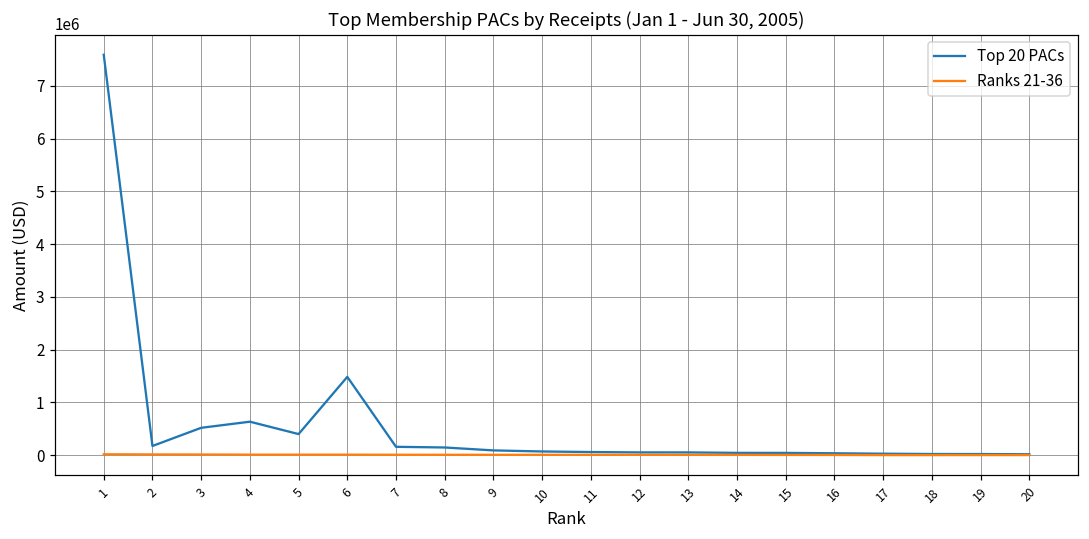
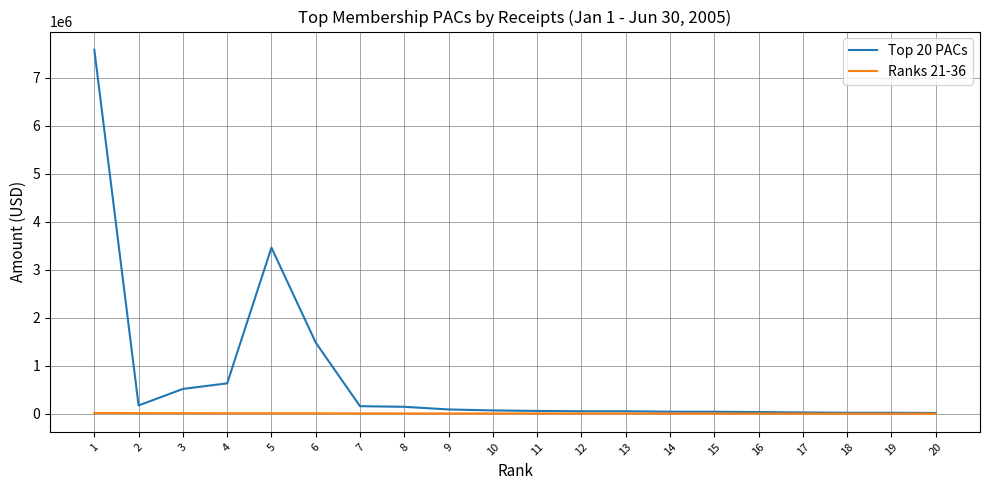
  {
    "Top 20 PACs": {
      "1": 7600000,
      "2": 200000,
      "3": 500000,
      "4": 600000,
-     "5": 400000,
+     "5": 3500000,
      "6": 1500000,
      "7": 200000,
      "8": 100000,
      "9": 100000,
      "10": 100000,
      "11": 100000
    },
    "Ranks 21-36": {
      "1": 0,
      "2": 0,
      "3": 0,
      "4": 0,
      "5": 0,
      "6": 0,
      "7": 0,
      "8": 0,
      "9": 0,
      "10": 0,
      "11": 0
    }
  }
